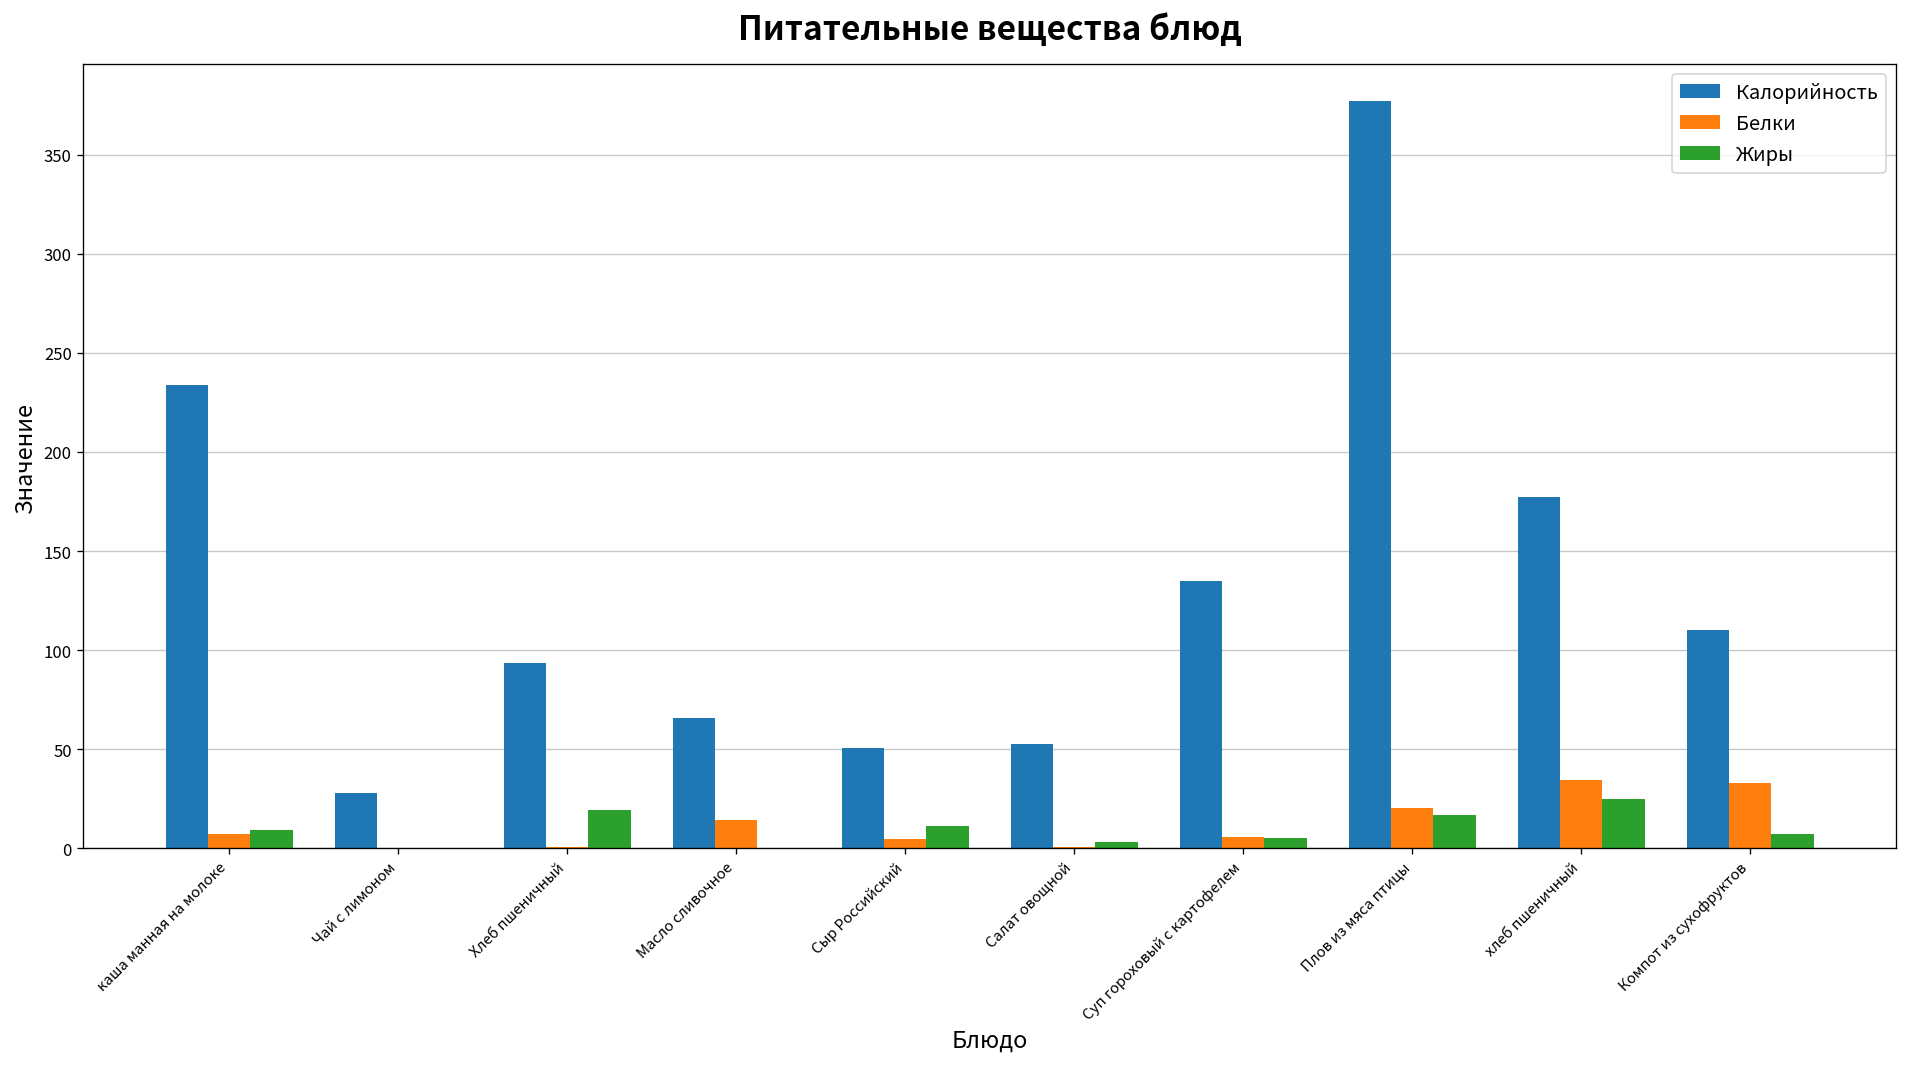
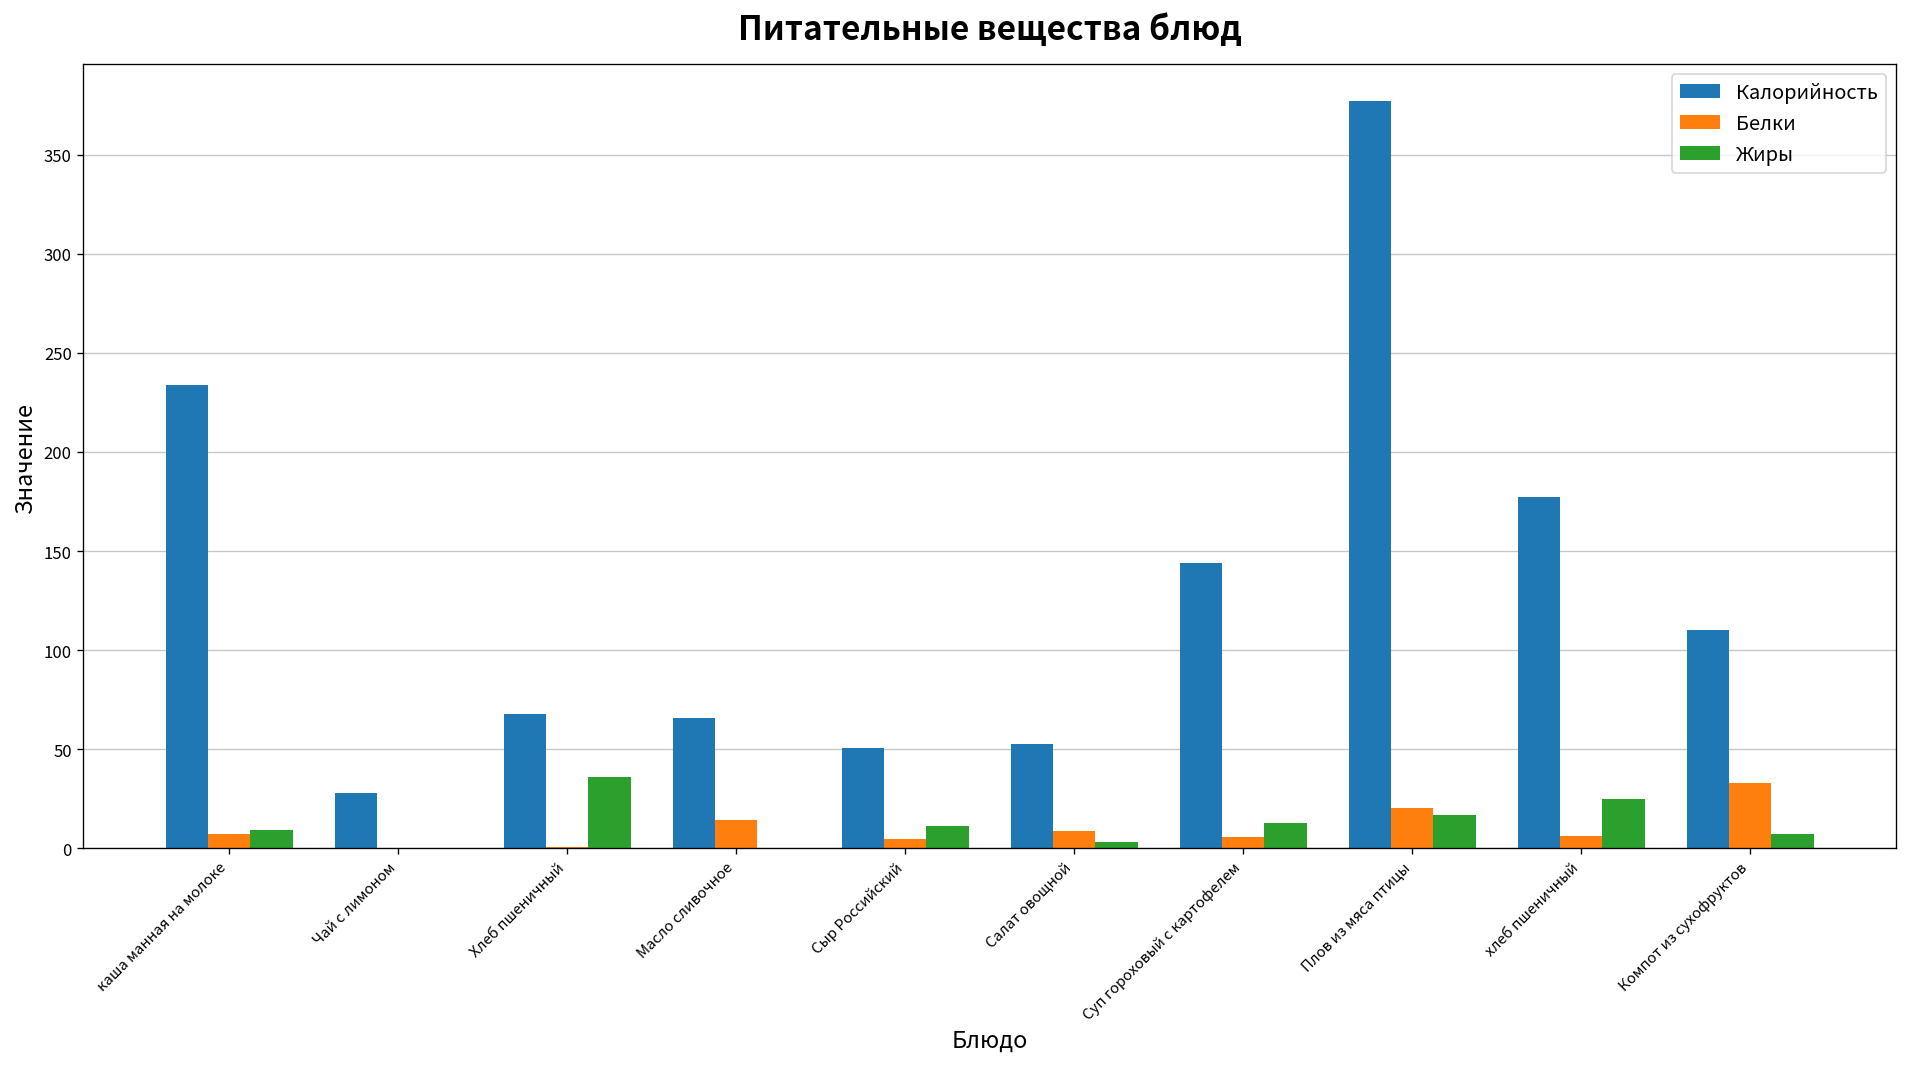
  {
    "Калорийность": {
      "каша манная на молоке": 234,
      "Чай с лимоном": 28,
-     "Хлеб пшеничный": 94,
+     "Хлеб пшеничный": 68,
      "Масло сливочное": 66,
      "Сыр Российский": 50,
      "Салат овощной": 52,
-     "Суп гороховый с картофелем": 135,
+     "Суп гороховый с картофелем": 144,
      "Плов из мяса птицы": 377,
      "хлеб пшеничный": 177,
      "Компот из сухофруктов": 110
    },
    "Белки": {
      "каша манная на молоке": 7,
      "Масло сливочное": 14,
      "Сыр Российский": 5,
-     "Салат овощной": 1,
+     "Салат овощной": 9,
      "Суп гороховый с картофелем": 5,
      "Плов из мяса птицы": 20,
-     "хлеб пшеничный": 35,
+     "хлеб пшеничный": 6,
      "Компот из сухофруктов": 33
    },
    "Жиры": {
      "каша манная на молоке": 9,
      "Чай с лимоном": 0,
-     "Хлеб пшеничный": 19,
+     "Хлеб пшеничный": 36,
      "Сыр Российский": 11,
      "Салат овощной": 3,
-     "Суп гороховый с картофелем": 5,
+     "Суп гороховый с картофелем": 13,
      "Плов из мяса птицы": 17,
      "хлеб пшеничный": 25,
      "Компот из сухофруктов": 7
    }
  }
